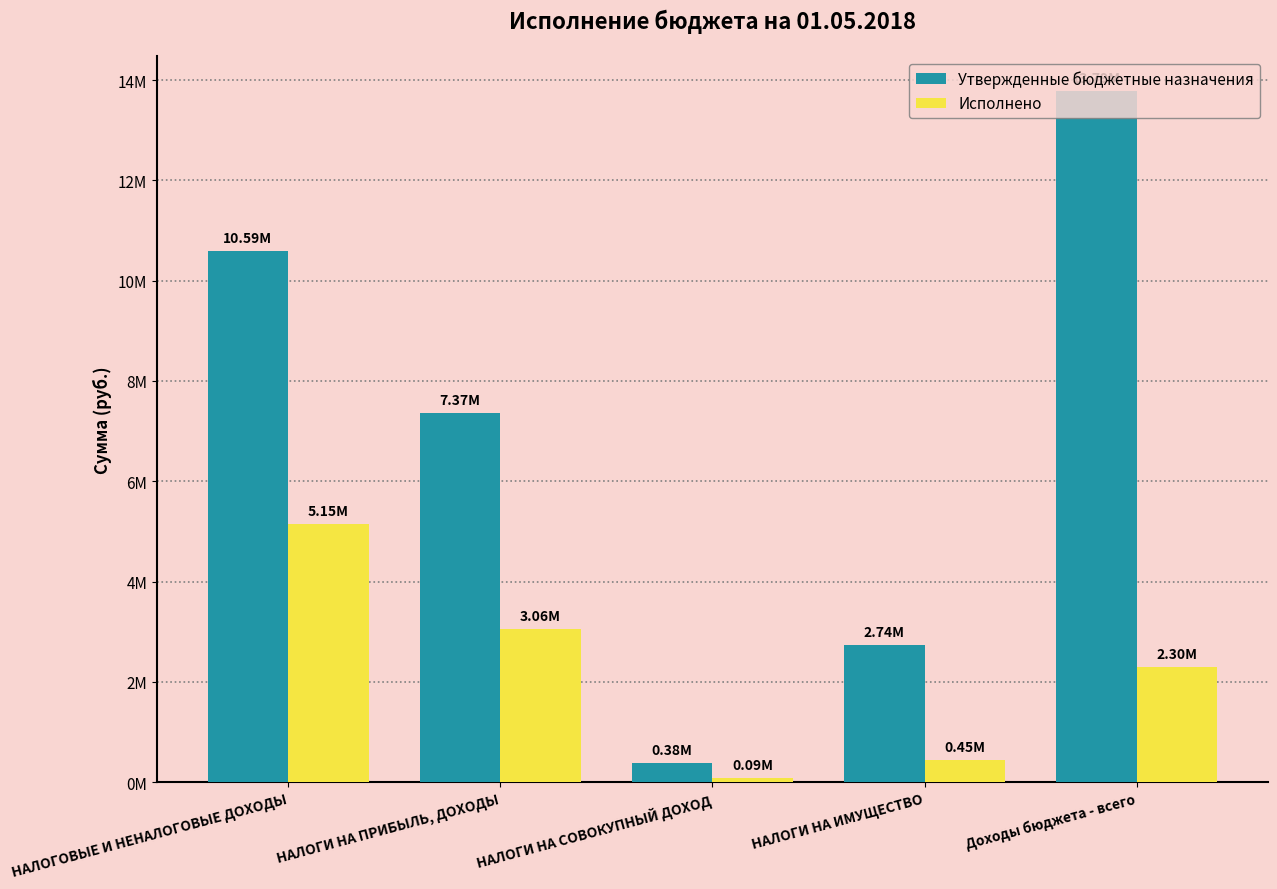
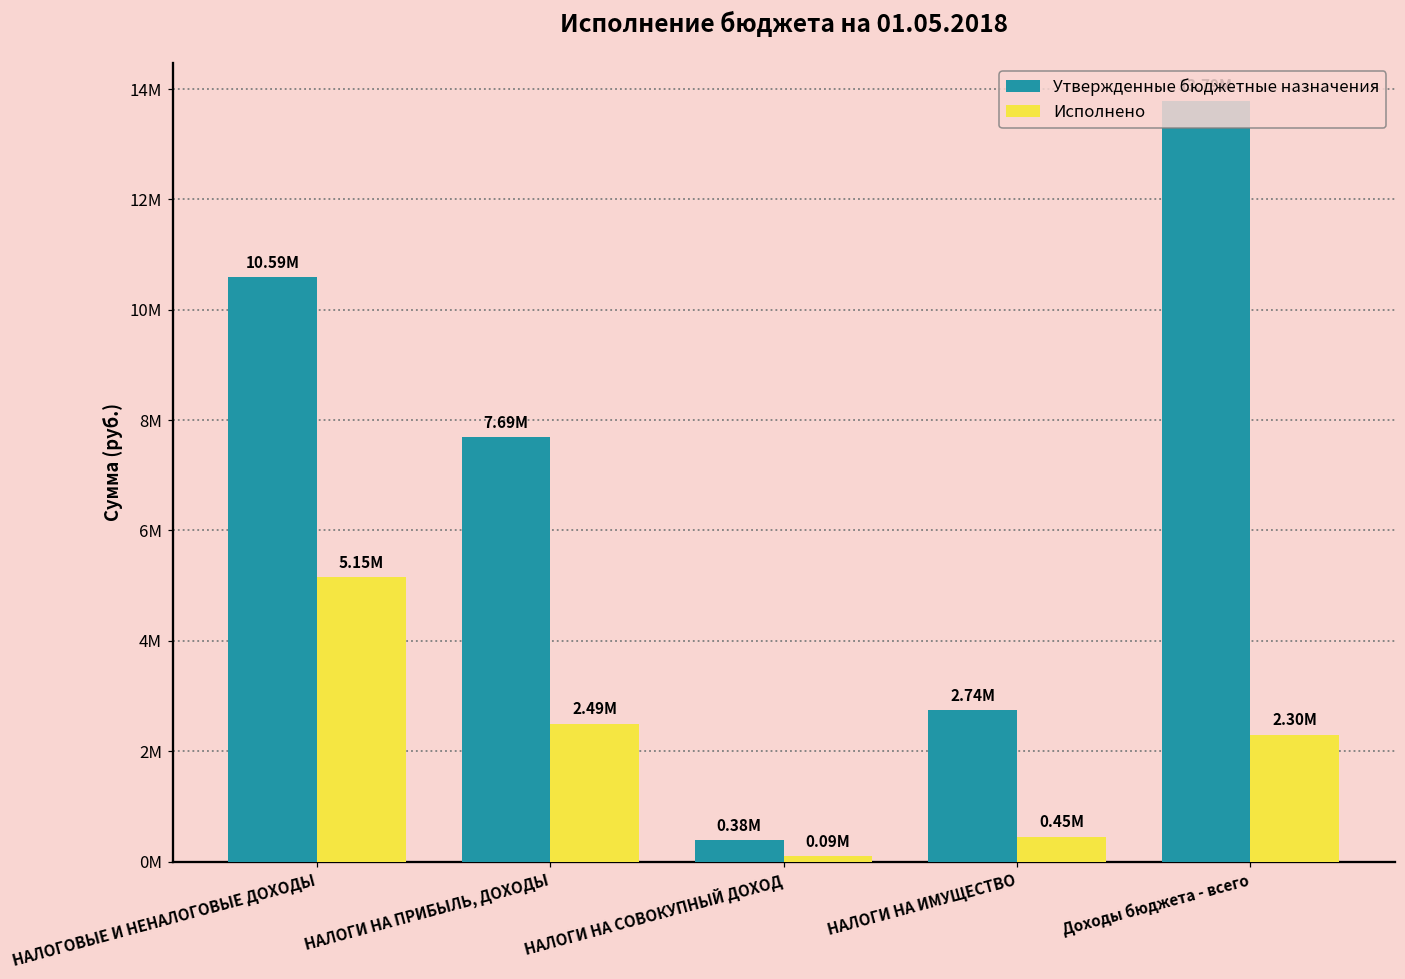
  {
    "Утвержденные бюджетные назначения": {
      "НАЛОГОВЫЕ И НЕНАЛОГОВЫЕ ДОХОДЫ": "10.59M",
-     "НАЛОГИ НА ПРИБЫЛЬ, ДОХОДЫ": "7.37M",
+     "НАЛОГИ НА ПРИБЫЛЬ, ДОХОДЫ": "7.69M",
      "НАЛОГИ НА СОВОКУПНЫЙ ДОХОД": "0.38M",
      "НАЛОГИ НА ИМУЩЕСТВО": "2.74M"
    },
    "Исполнено": {
      "НАЛОГОВЫЕ И НЕНАЛОГОВЫЕ ДОХОДЫ": "5.15M",
-     "НАЛОГИ НА ПРИБЫЛЬ, ДОХОДЫ": "3.06M",
+     "НАЛОГИ НА ПРИБЫЛЬ, ДОХОДЫ": "2.49M",
      "НАЛОГИ НА СОВОКУПНЫЙ ДОХОД": "0.09M",
      "НАЛОГИ НА ИМУЩЕСТВО": "0.45M",
      "Доходы бюджета - всего": "2.30M"
    }
  }
